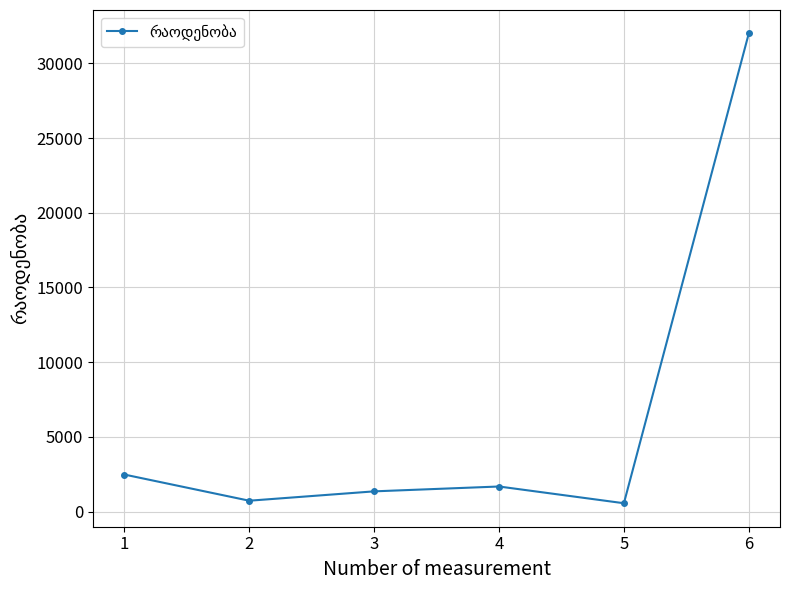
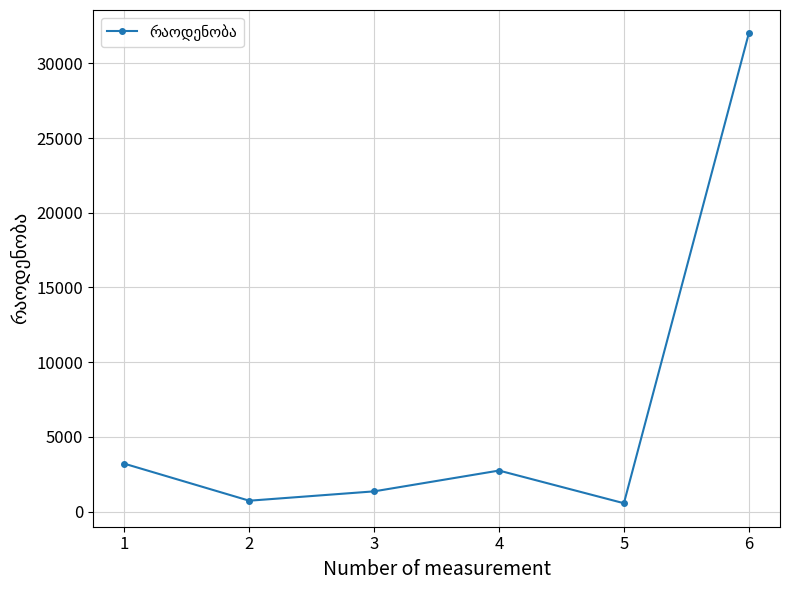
  {
-   "1": 2500,
+   "1": 3200,
    "2": 700,
    "3": 1400,
-   "4": 1700,
+   "4": 2700,
    "5": 600,
    "6": 32000
  }
